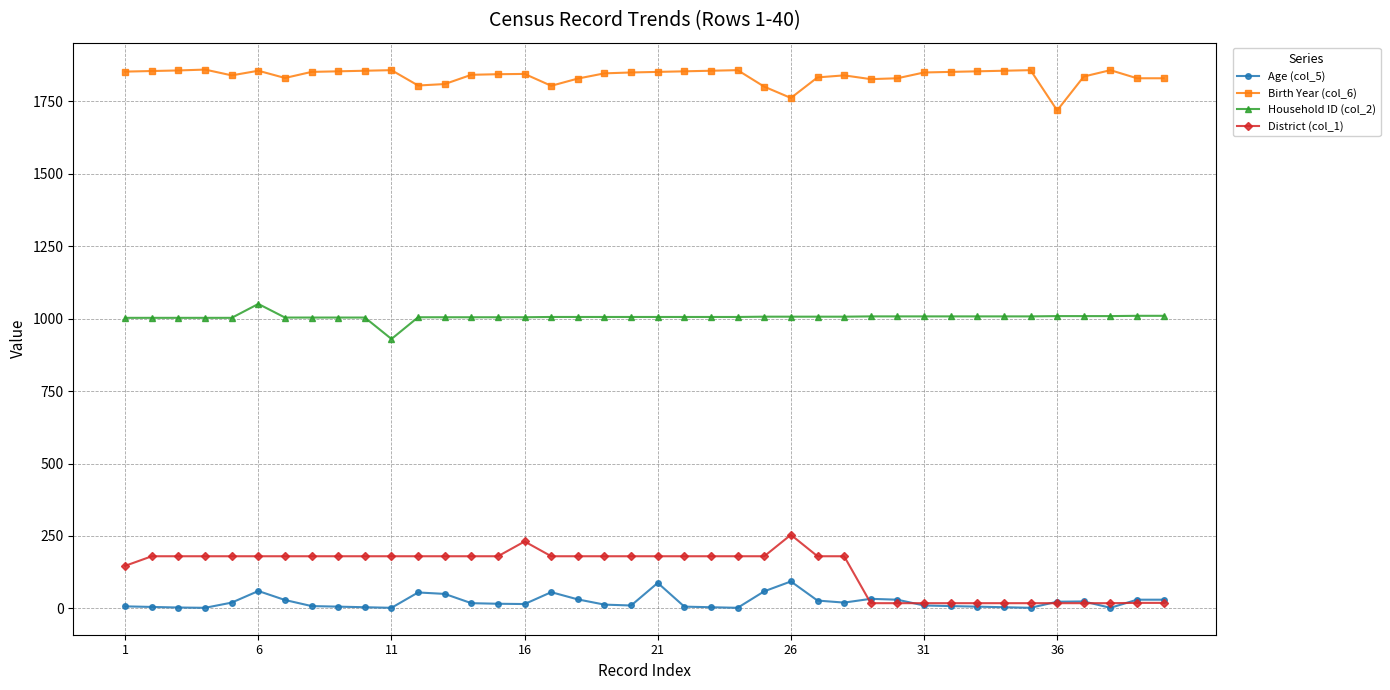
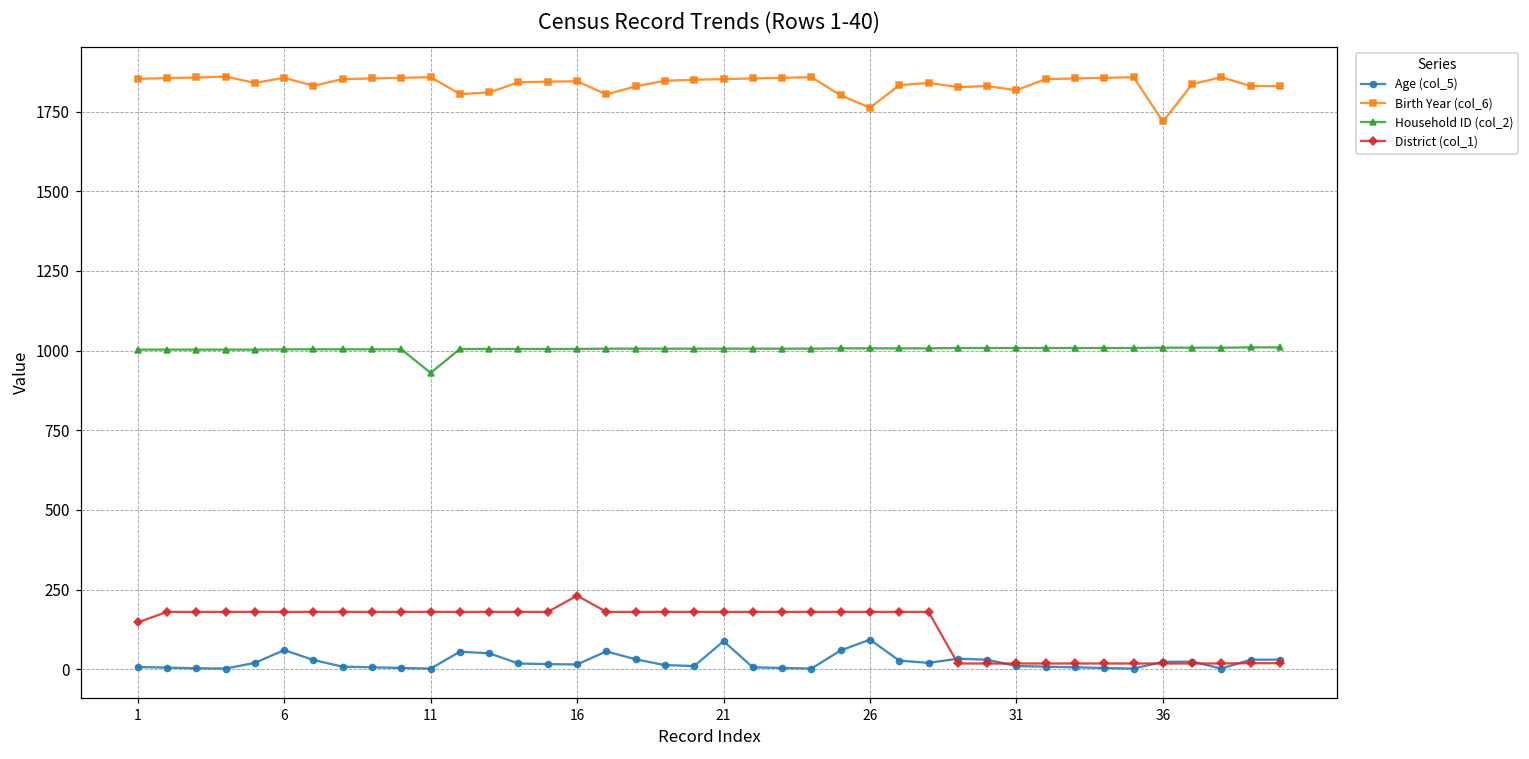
  {
    "Age (col_5)": {
      "1": 10,
      "6": 60,
      "11": 0,
      "16": 20,
      "21": 90,
      "26": 90
    },
    "Birth Year (col_6)": {
      "1": 1850,
      "6": 1860,
      "11": 1860,
      "16": 1850,
      "21": 1850,
      "26": 1760,
-     "31": 1850,
+     "31": 1820,
      "36": 1720
    },
    "Household ID (col_2)": {
      "1": 1000,
-     "6": 1050,
+     "6": 1000,
      "11": 930,
      "16": 1010,
      "21": 1010,
      "26": 1010,
      "31": 1010,
      "36": 1010
    },
    "District (col_1)": {
      "1": 150,
      "6": 180,
      "11": 180,
      "16": 230,
      "21": 180,
-     "26": 250
+     "26": 180
    }
  }
